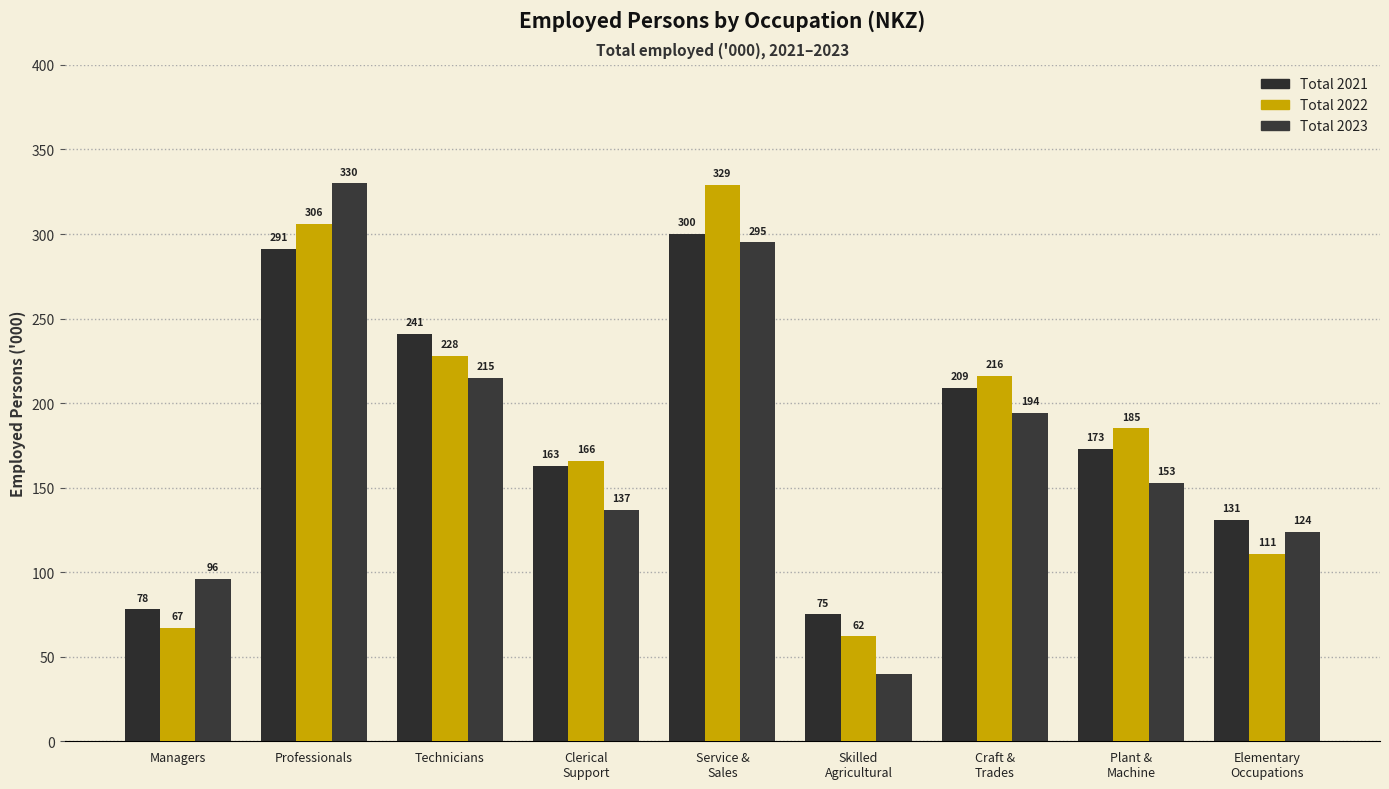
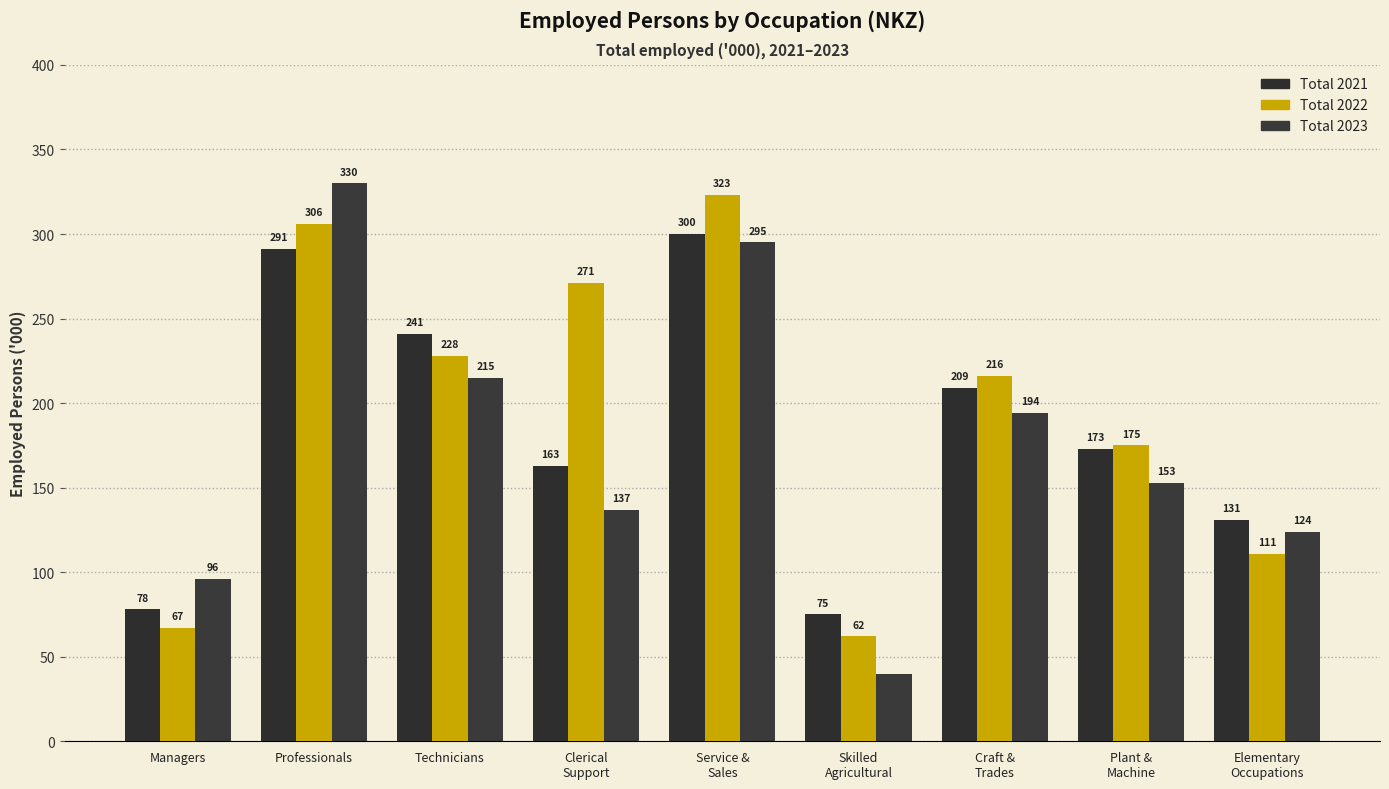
  {
    "Total 2022": {
      "Managers": 67,
      "Professionals": 306,
      "Technicians": 228,
-     "Clerical Support": 166,
-     "Service & Sales": 329,
+     "Clerical Support": 271,
+     "Service & Sales": 323,
      "Skilled Agricultural": 62,
      "Craft & Trades": 216,
-     "Plant & Machine": 185,
+     "Plant & Machine": 175,
      "Elementary Occupations": 111
    }
  }
